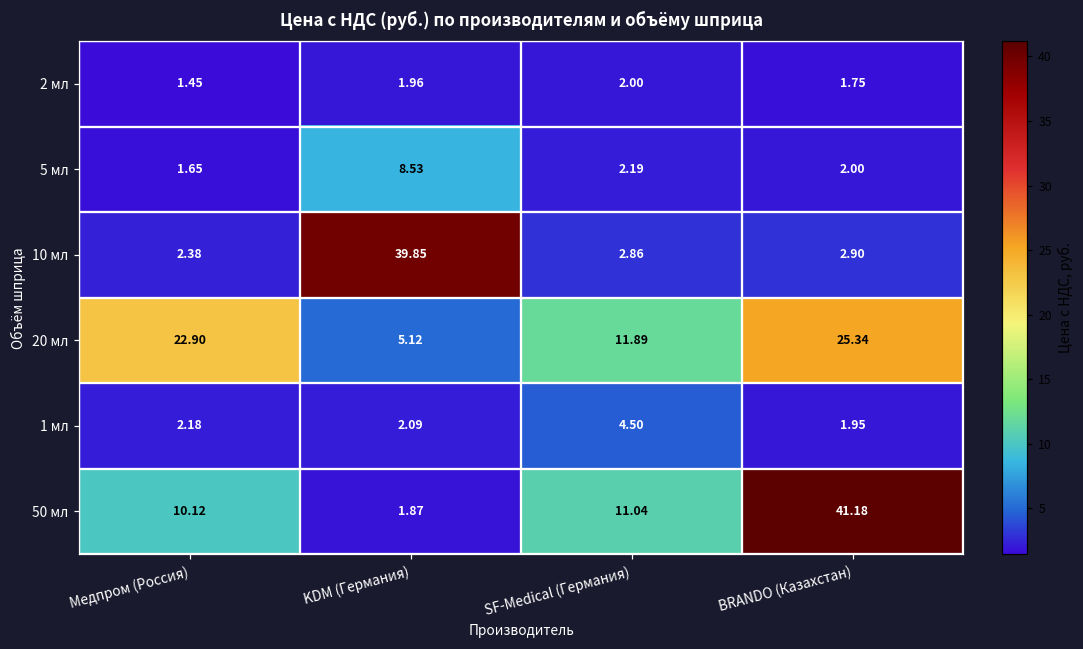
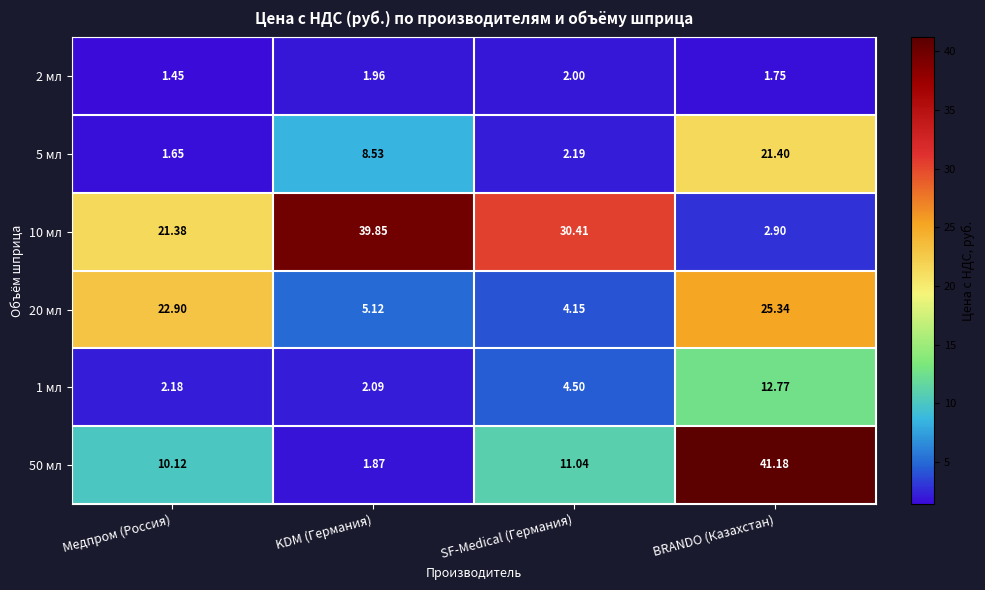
  {
    "2 мл": {
      "Медпром (Россия)": 1.45,
      "KDM (Германия)": 1.96,
      "SF-Medical (Германия)": 2.00,
      "BRANDO (Казахстан)": 1.75
    },
    "5 мл": {
      "Медпром (Россия)": 1.65,
      "KDM (Германия)": 8.53,
      "SF-Medical (Германия)": 2.19,
-     "BRANDO (Казахстан)": 2.00
+     "BRANDO (Казахстан)": 21.40
    },
    "10 мл": {
-     "Медпром (Россия)": 2.38,
+     "Медпром (Россия)": 21.38,
      "KDM (Германия)": 39.85,
-     "SF-Medical (Германия)": 2.86,
+     "SF-Medical (Германия)": 30.41,
      "BRANDO (Казахстан)": 2.90
    },
    "20 мл": {
      "Медпром (Россия)": 22.90,
      "KDM (Германия)": 5.12,
-     "SF-Medical (Германия)": 11.89,
+     "SF-Medical (Германия)": 4.15,
      "BRANDO (Казахстан)": 25.34
    },
    "1 мл": {
      "Медпром (Россия)": 2.18,
      "KDM (Германия)": 2.09,
      "SF-Medical (Германия)": 4.50,
-     "BRANDO (Казахстан)": 1.95
+     "BRANDO (Казахстан)": 12.77
    },
    "50 мл": {
      "Медпром (Россия)": 10.12,
      "KDM (Германия)": 1.87,
      "SF-Medical (Германия)": 11.04,
      "BRANDO (Казахстан)": 41.18
    }
  }
